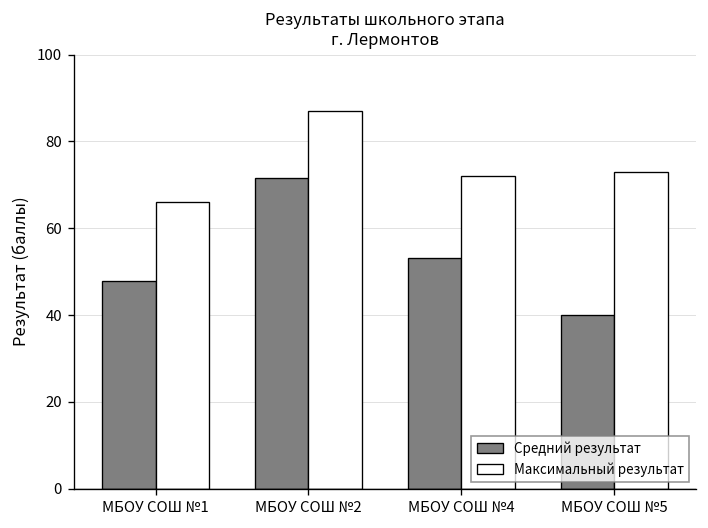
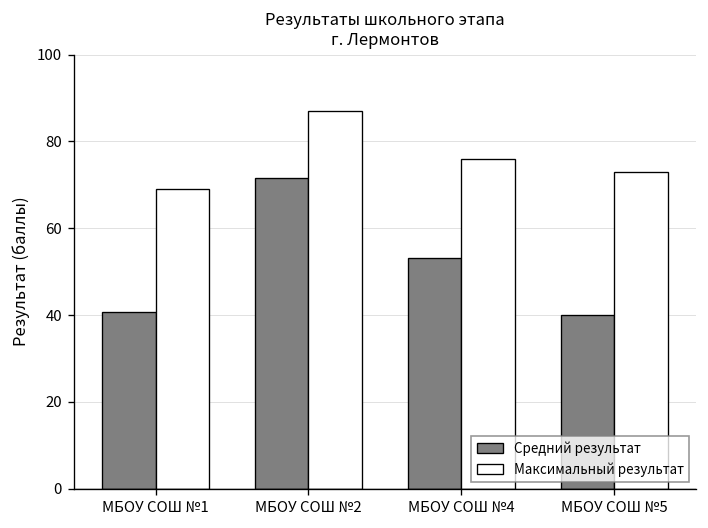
  {
    "Средний результат": {
-     "МБОУ СОШ №1": 48,
+     "МБОУ СОШ №1": 41,
      "МБОУ СОШ №2": 72,
      "МБОУ СОШ №4": 53,
      "МБОУ СОШ №5": 40
    },
    "Максимальный результат": {
-     "МБОУ СОШ №1": 66,
+     "МБОУ СОШ №1": 69,
      "МБОУ СОШ №2": 87,
-     "МБОУ СОШ №4": 72,
+     "МБОУ СОШ №4": 76,
      "МБОУ СОШ №5": 73
    }
  }
